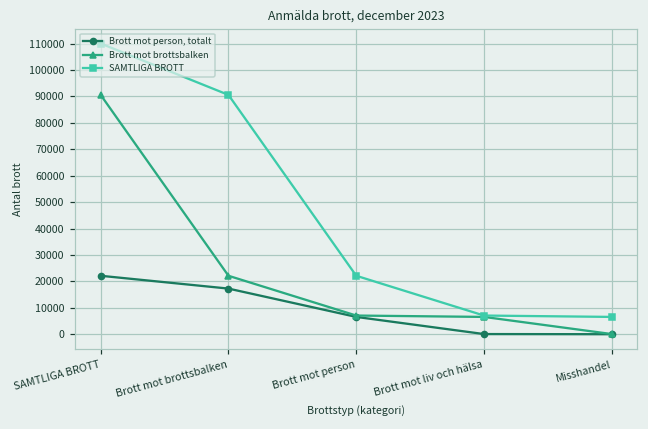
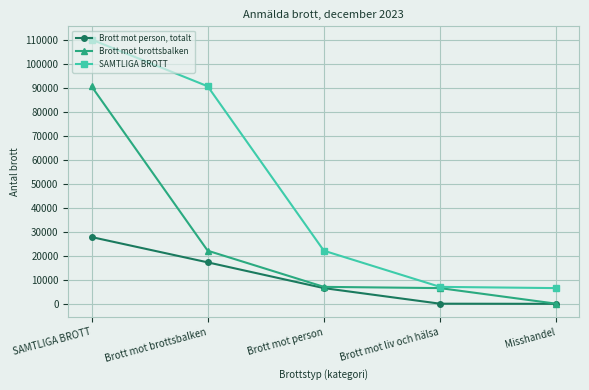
  {
    "Brott mot person, totalt": {
-     "SAMTLIGA BROTT": 22000,
+     "SAMTLIGA BROTT": 28000,
      "Brott mot brottsbalken": 17000,
      "Brott mot liv och hälsa": 0
    }
  }
